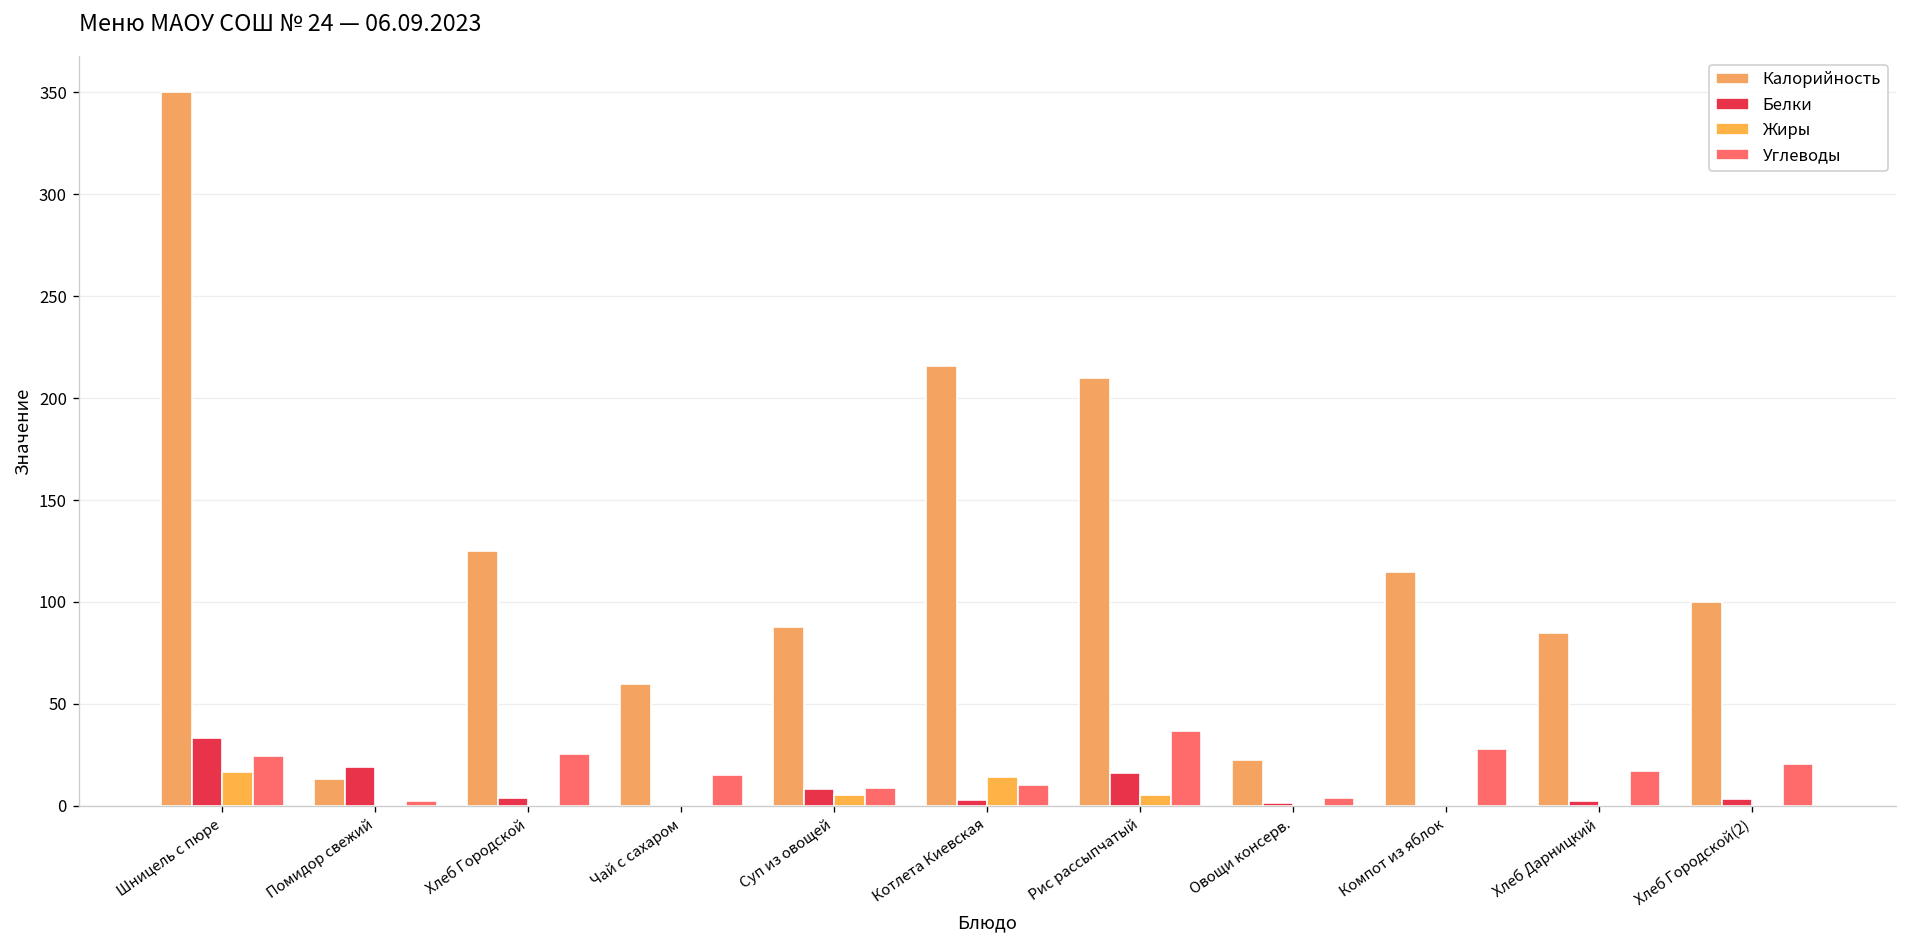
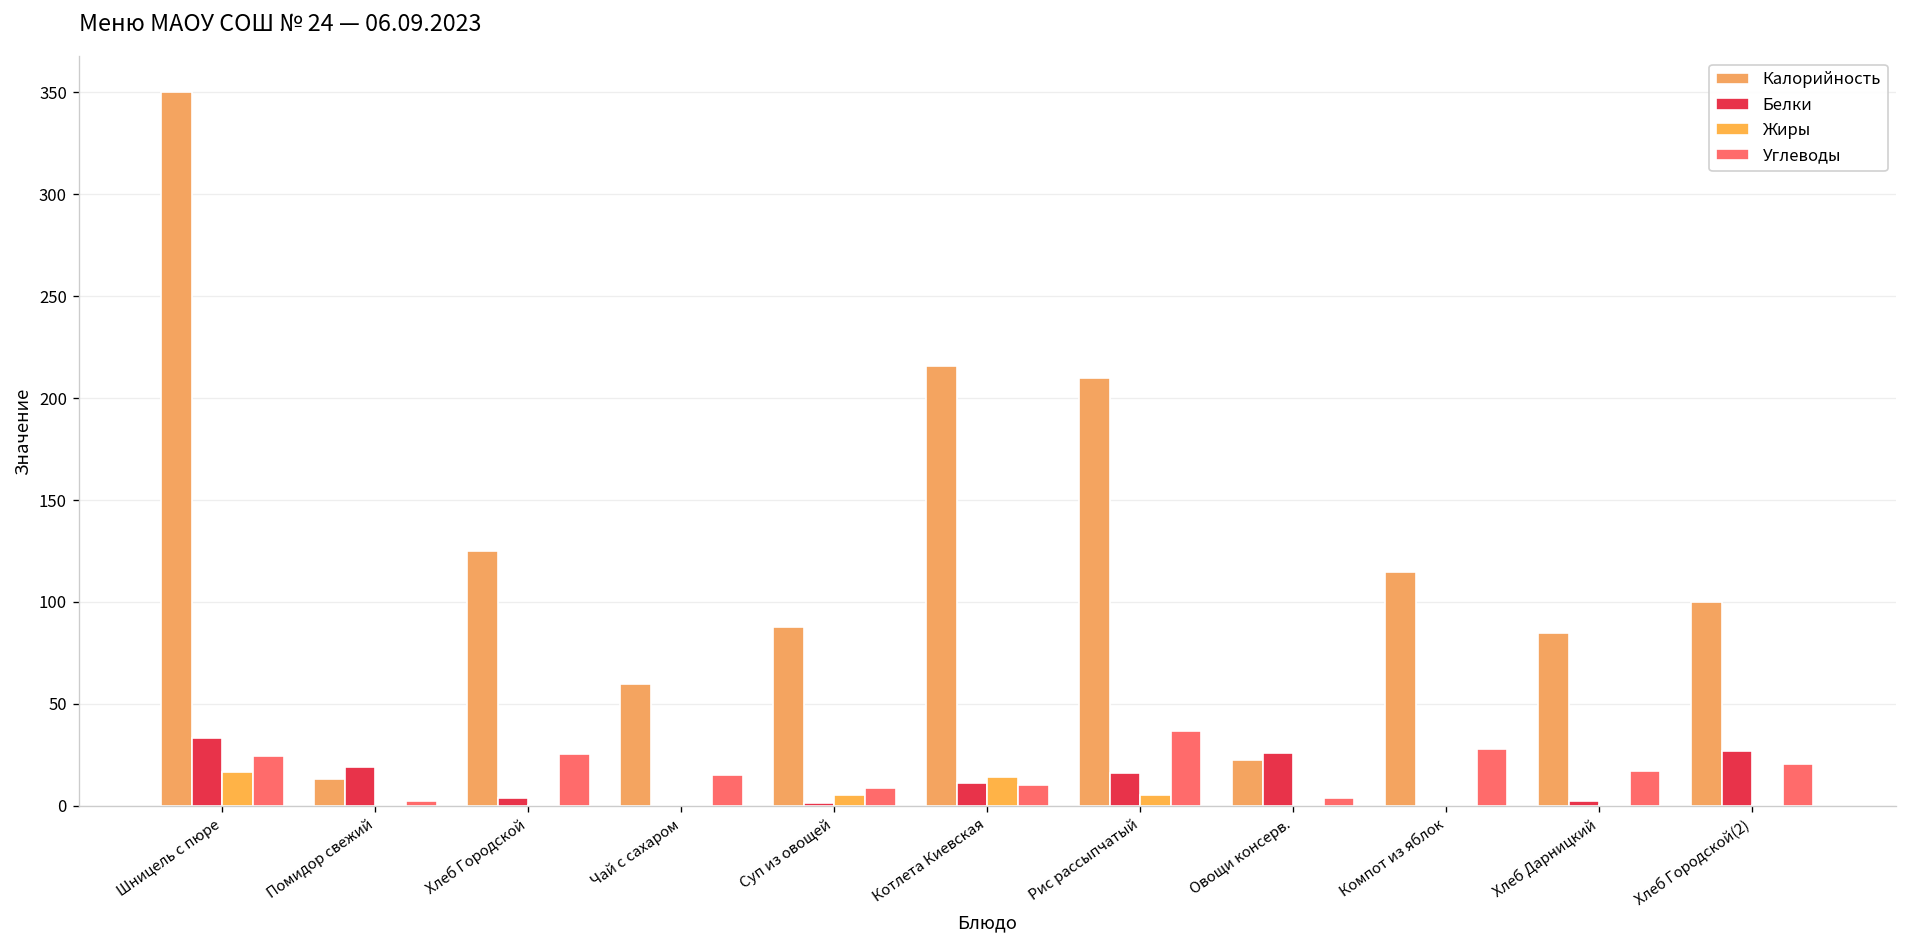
  {
    "Белки": {
      "Шницель с пюре": 34,
      "Помидор свежий": 19,
      "Хлеб Городской": 4,
-     "Суп из овощей": 8,
-     "Котлета Киевская": 3,
+     "Суп из овощей": 2,
+     "Котлета Киевская": 11,
      "Рис рассыпчатый": 16,
-     "Овощи консерв.": 1,
+     "Овощи консерв.": 26,
      "Хлеб Дарницкий": 3,
-     "Хлеб Городской(2)": 3
+     "Хлеб Городской(2)": 27
    }
  }
